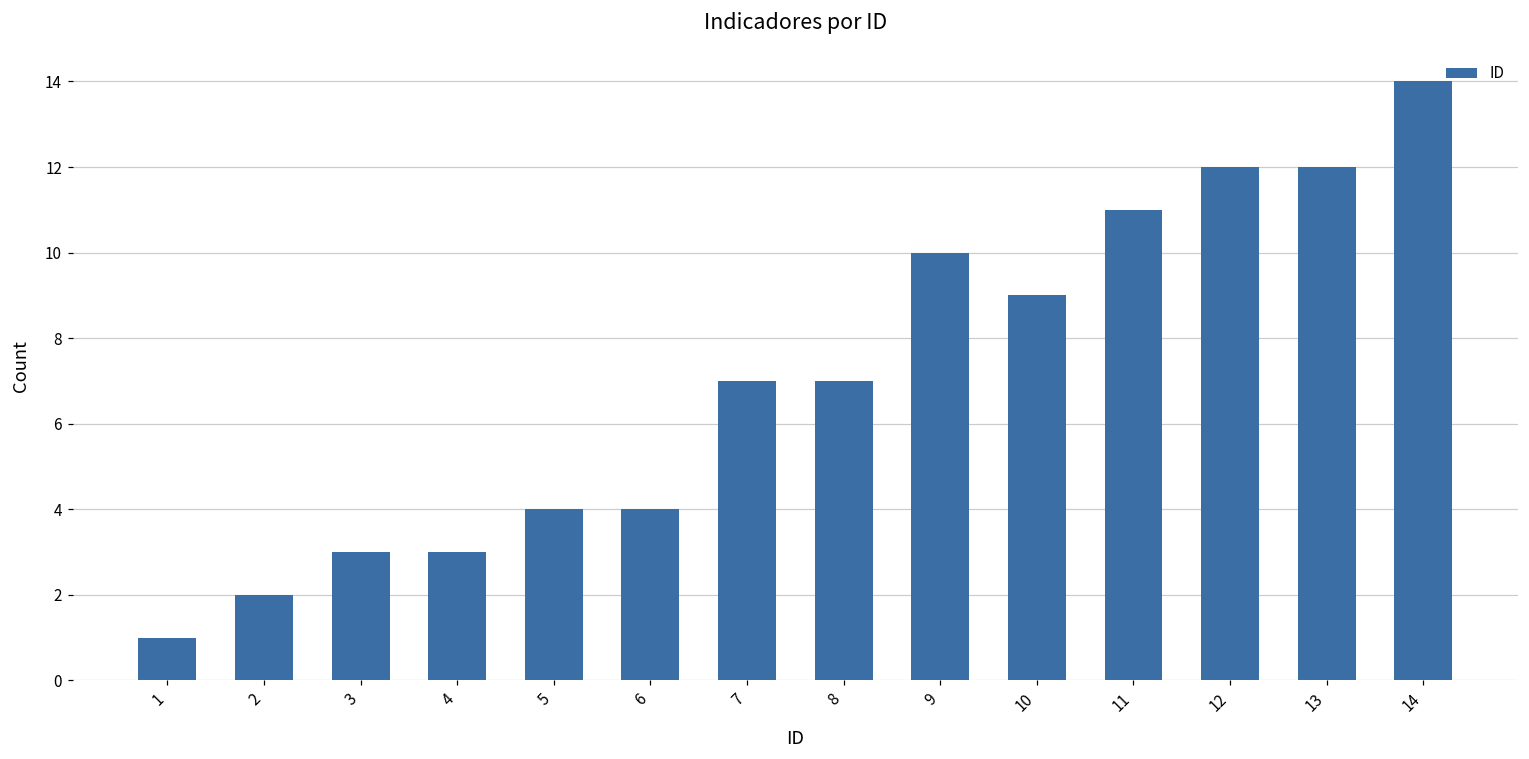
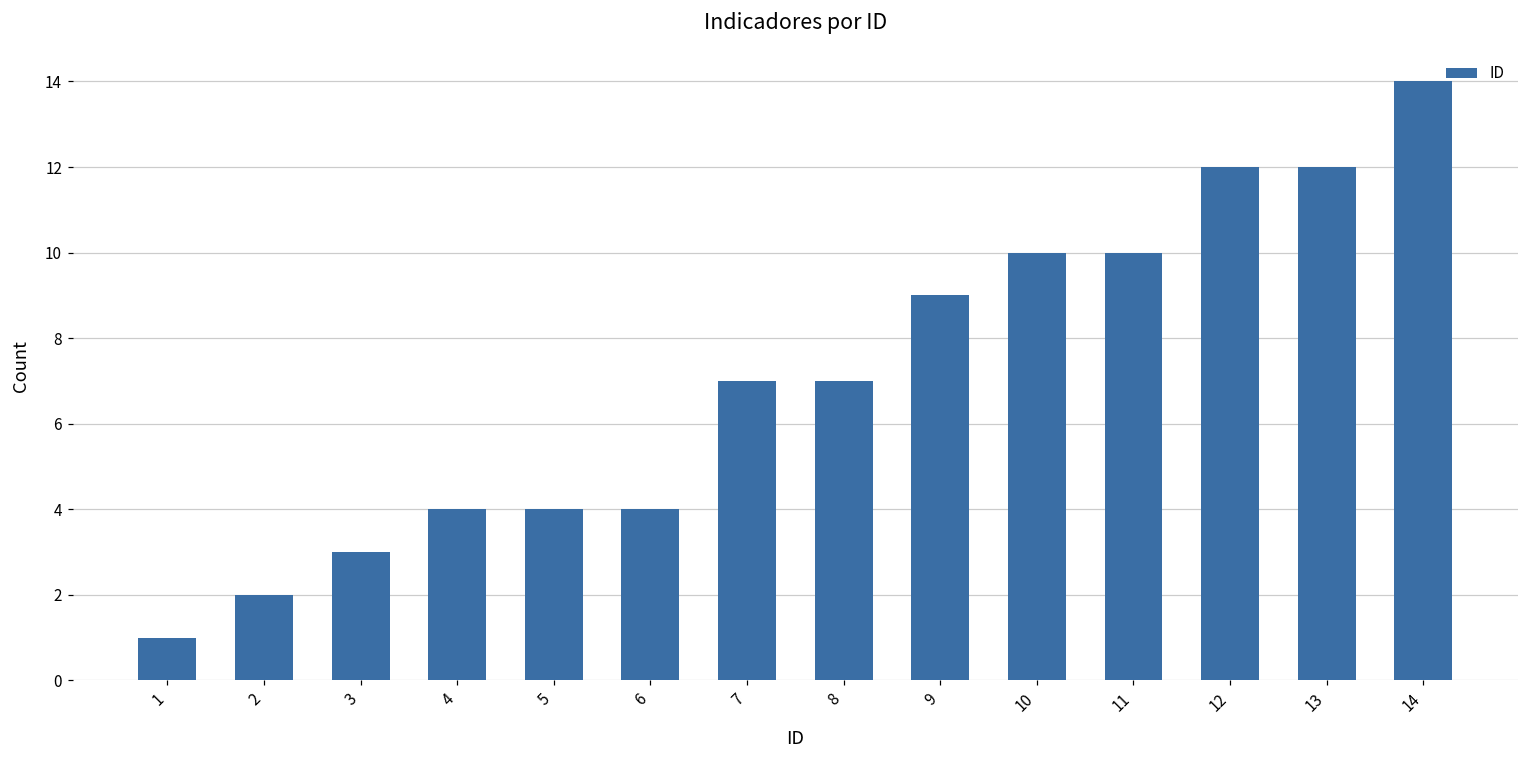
  {
    "1": 1,
    "2": 2,
    "3": 3,
-   "4": 3,
+   "4": 4,
    "5": 4,
    "6": 4,
    "7": 7,
    "8": 7,
-   "9": 10,
-   "10": 9,
-   "11": 11,
+   "9": 9,
+   "10": 10,
+   "11": 10,
    "12": 12,
    "13": 12,
    "14": 14
  }
